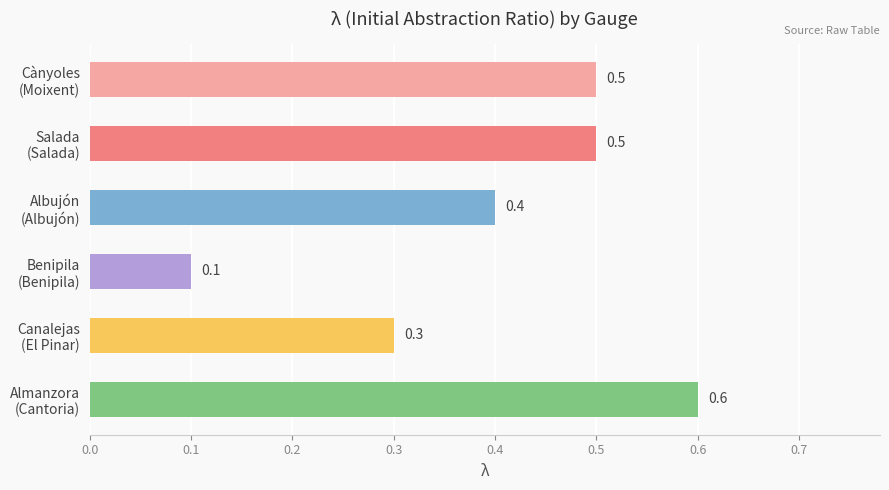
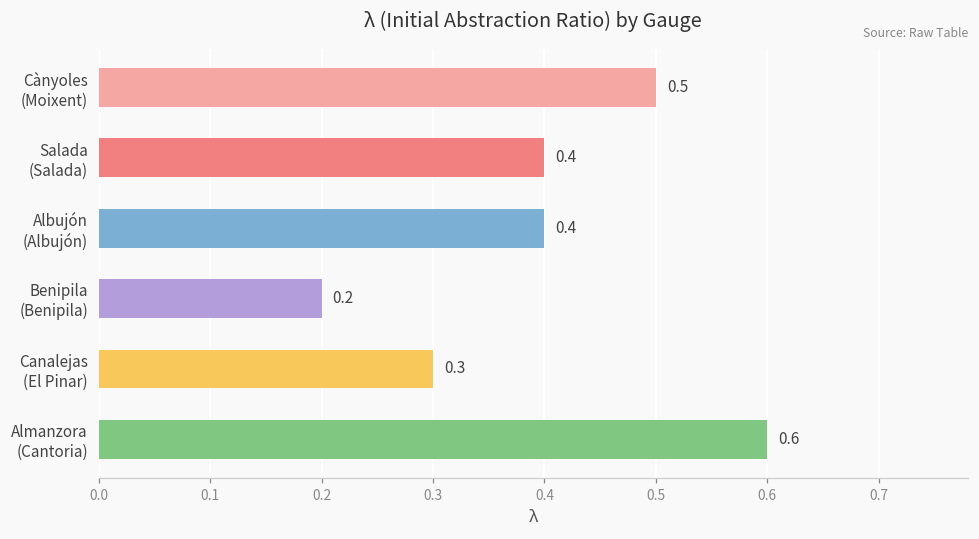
  {
    "Cànyoles (Moixent)": 0.5,
-   "Salada (Salada)": 0.5,
+   "Salada (Salada)": 0.4,
    "Albujón (Albujón)": 0.4,
-   "Benipila (Benipila)": 0.1,
+   "Benipila (Benipila)": 0.2,
    "Canalejas (El Pinar)": 0.3,
    "Almanzora (Cantoria)": 0.6
  }
